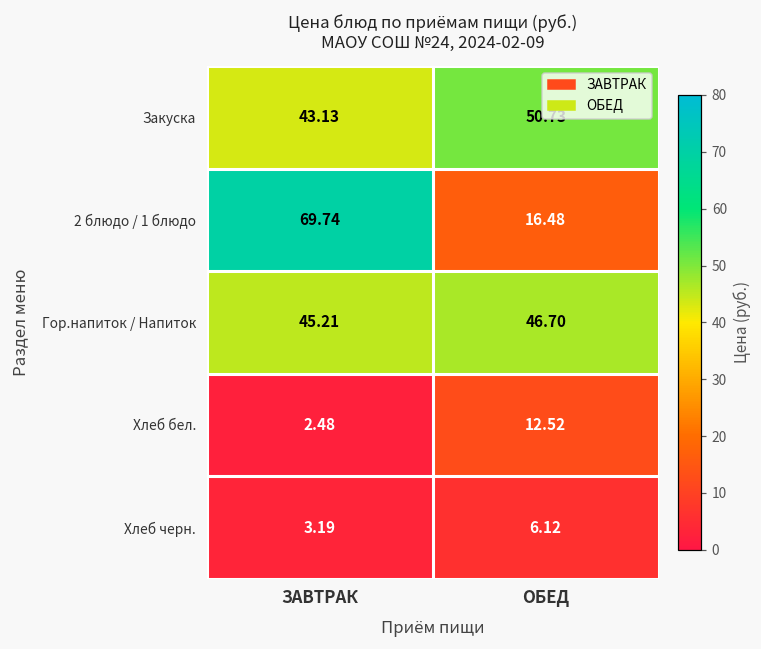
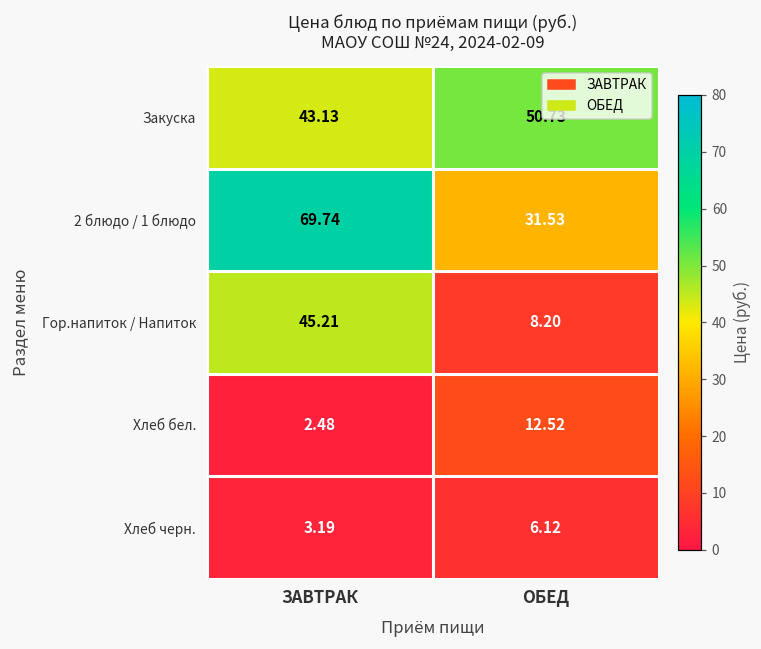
  {
    "Закуска": {
      "ЗАВТРАК": 43.13
    },
    "2 блюдо / 1 блюдо": {
      "ЗАВТРАК": 69.74,
-     "ОБЕД": 16.48
+     "ОБЕД": 31.53
    },
    "Гор.напиток / Напиток": {
      "ЗАВТРАК": 45.21,
-     "ОБЕД": 46.70
+     "ОБЕД": 8.20
    },
    "Хлеб бел.": {
      "ЗАВТРАК": 2.48,
      "ОБЕД": 12.52
    },
    "Хлеб черн.": {
      "ЗАВТРАК": 3.19,
      "ОБЕД": 6.12
    }
  }
